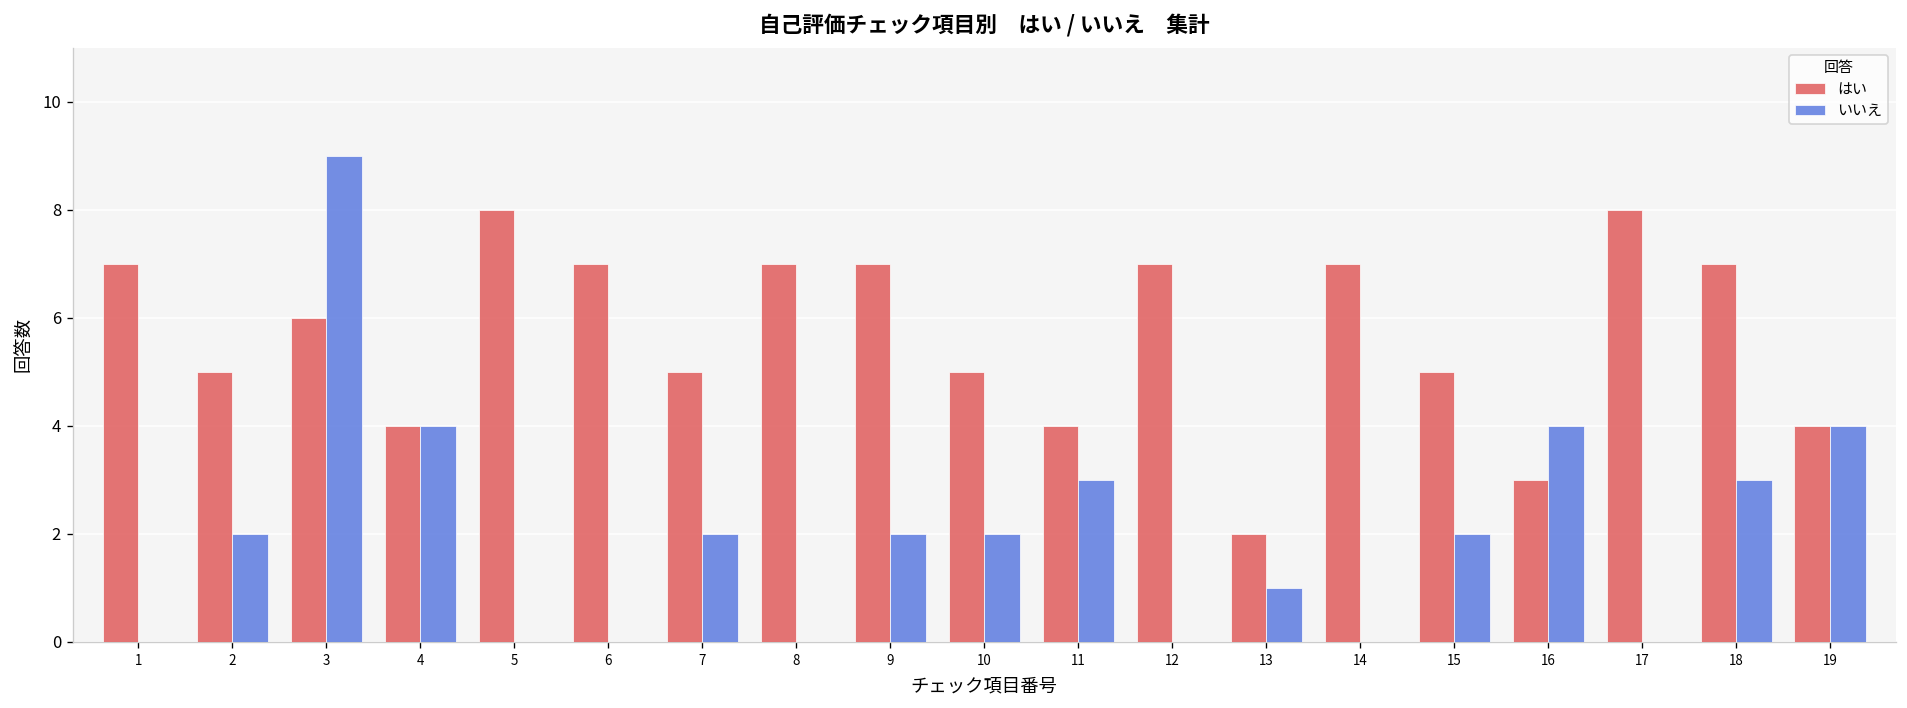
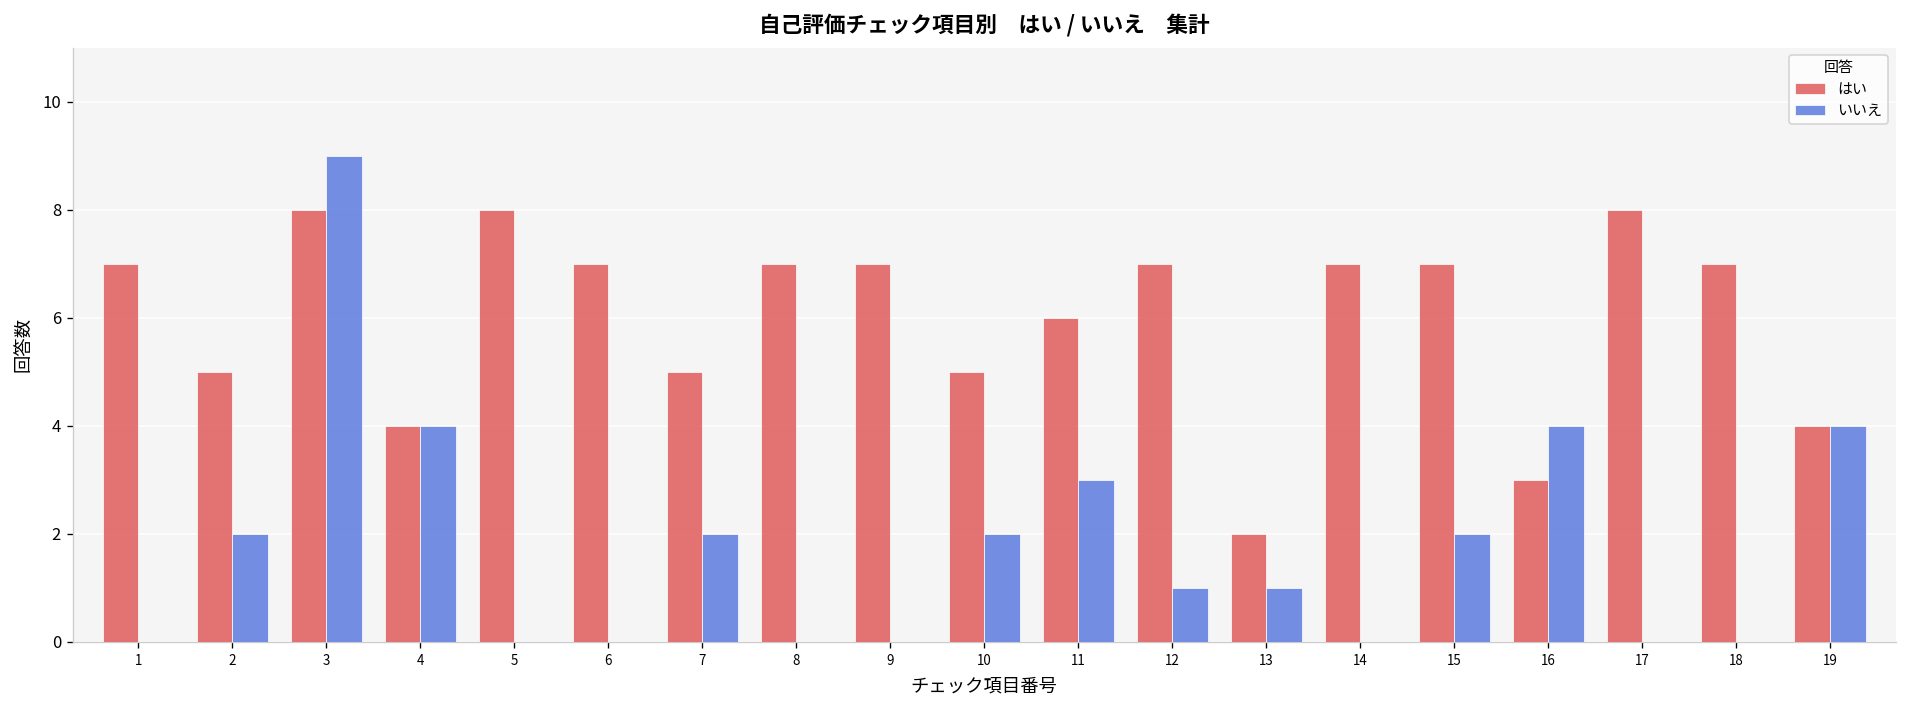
  {
    "はい": {
      "1": 7,
      "2": 5,
-     "3": 6,
+     "3": 8,
      "4": 4,
      "5": 8,
      "6": 7,
      "7": 5,
      "8": 7,
      "9": 7,
      "10": 5,
-     "11": 4,
+     "11": 6,
      "12": 7,
      "13": 2,
      "14": 7,
-     "15": 5,
+     "15": 7,
      "16": 3,
      "17": 8,
      "18": 7,
      "19": 4
    },
    "いいえ": {
      "1": 0,
      "2": 2,
      "3": 9,
      "4": 4,
      "5": 0,
      "6": 0,
      "7": 2,
      "8": 0,
-     "9": 2,
+     "9": 0,
      "10": 2,
      "11": 3,
-     "12": 0,
+     "12": 1,
      "13": 1,
      "14": 0,
      "15": 2,
      "16": 4,
      "17": 0,
-     "18": 3,
+     "18": 0,
      "19": 4
    }
  }
